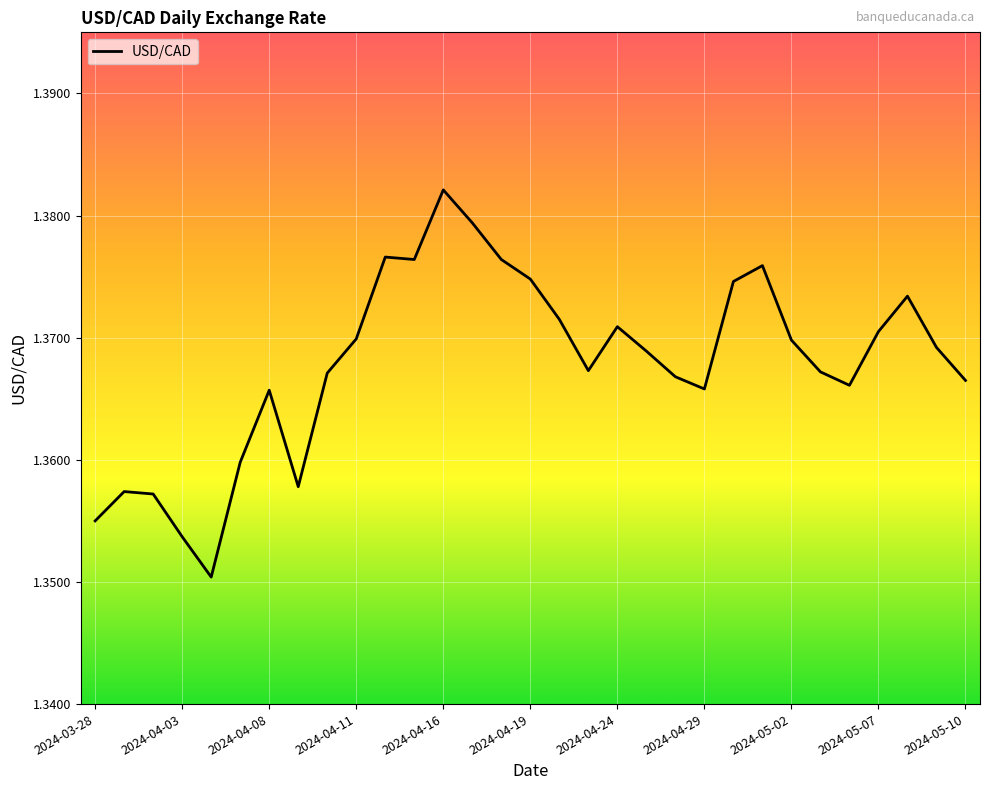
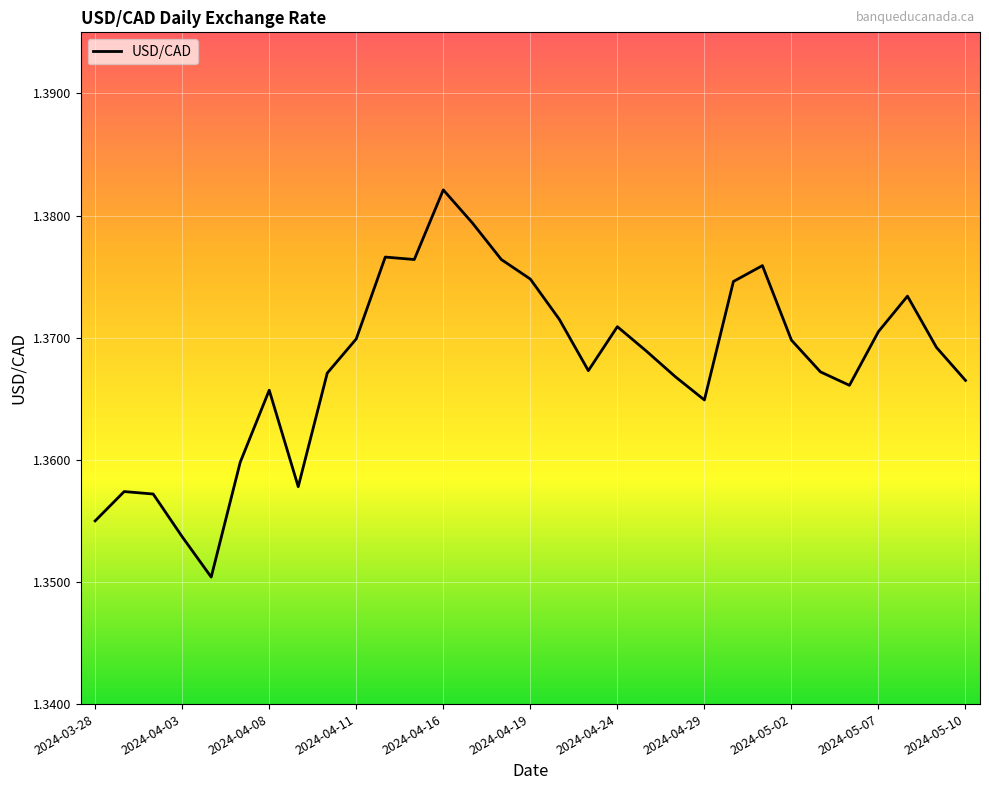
  {
    "2024-03-28": 1.3550,
    "2024-04-03": 1.3537,
    "2024-04-08": 1.3657,
    "2024-04-11": 1.3699,
    "2024-04-16": 1.3821,
    "2024-04-19": 1.3748,
    "2024-04-24": 1.3709,
-   "2024-04-29": 1.3658,
+   "2024-04-29": 1.3649,
    "2024-05-02": 1.3698,
    "2024-05-07": 1.3705,
    "2024-05-10": 1.3665
  }
